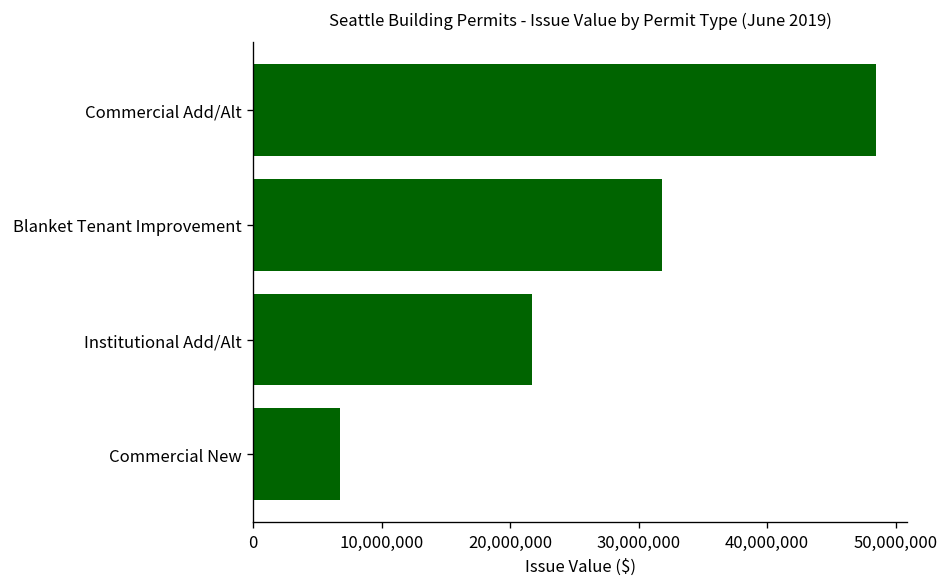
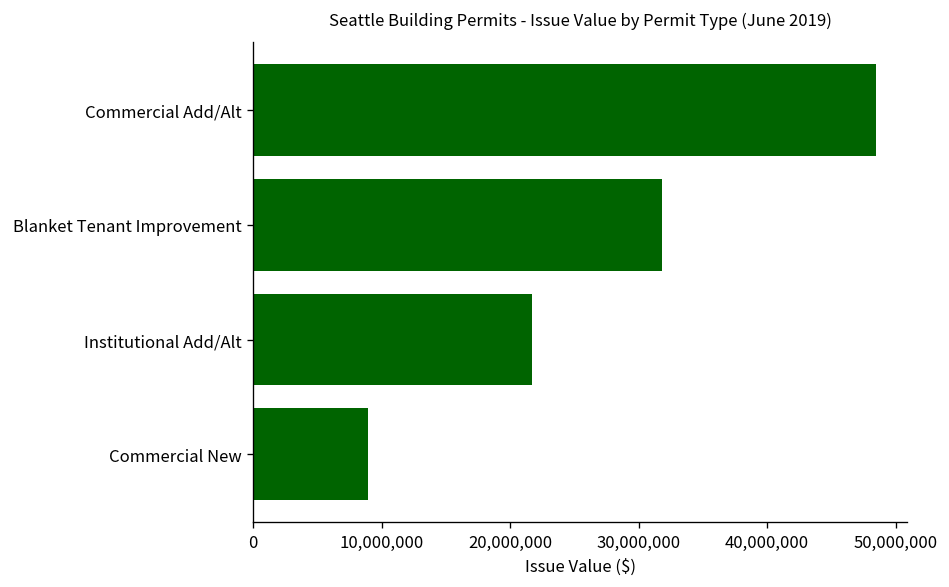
  {
    "Commercial Add/Alt": "48,500,000",
    "Blanket Tenant Improvement": "31,800,000",
    "Institutional Add/Alt": "21,700,000",
-   "Commercial New": "6,800,000"
+   "Commercial New": "9,000,000"
  }
